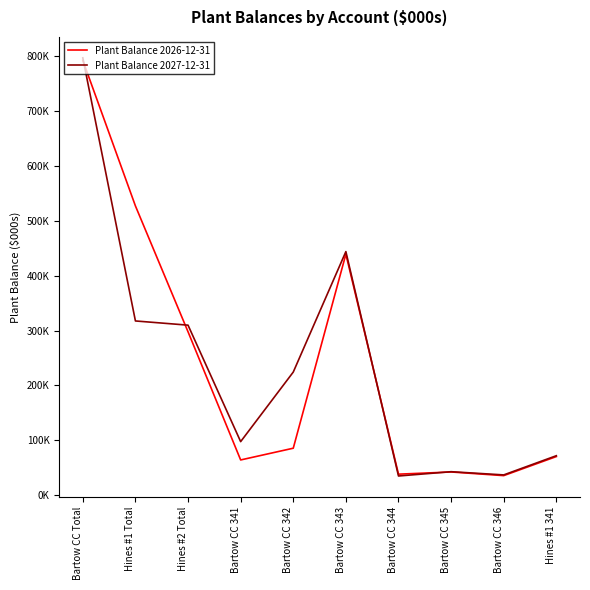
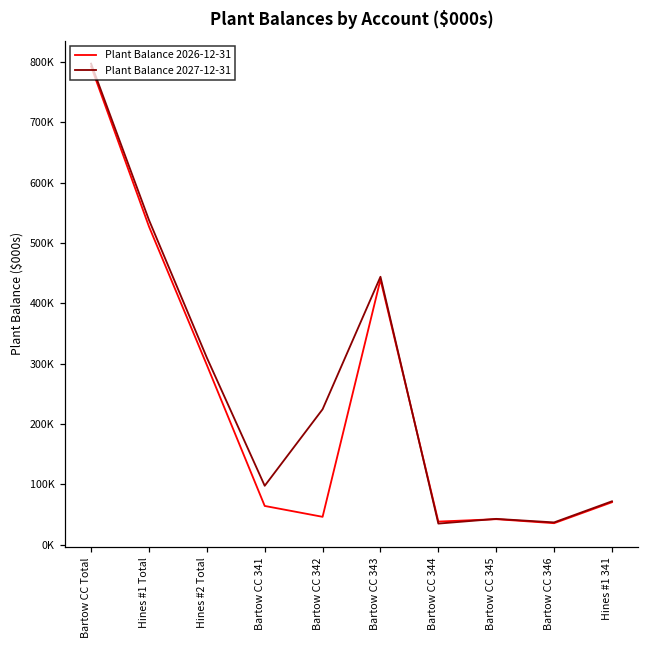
  {
    "Plant Balance 2026-12-31": {
      "Hines #1 Total": 530000,
      "Hines #2 Total": 300000,
      "Bartow CC 341": 60000,
-     "Bartow CC 342": 90000,
+     "Bartow CC 342": 50000,
      "Bartow CC 343": 440000
    },
    "Plant Balance 2027-12-31": {
-     "Hines #1 Total": 320000,
+     "Hines #1 Total": 540000,
      "Hines #2 Total": 310000,
      "Bartow CC 341": 100000,
      "Bartow CC 342": 220000,
      "Bartow CC 343": 440000
    }
  }
